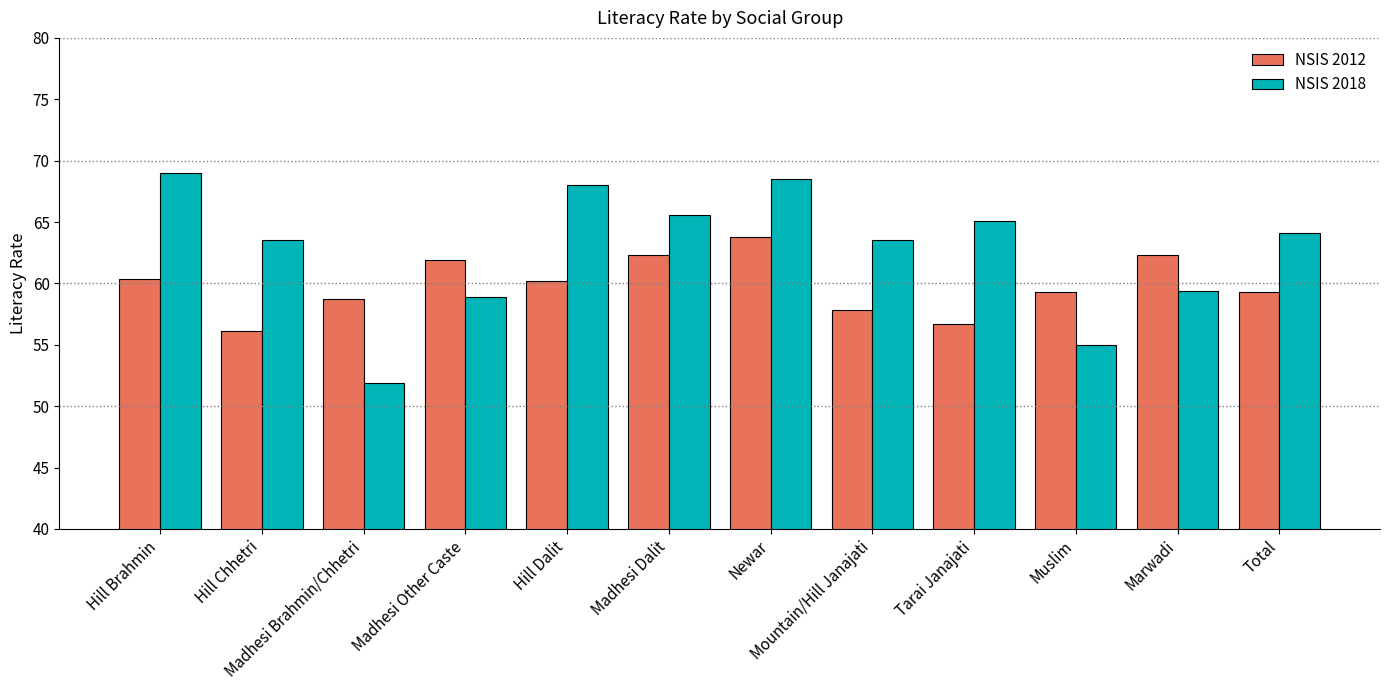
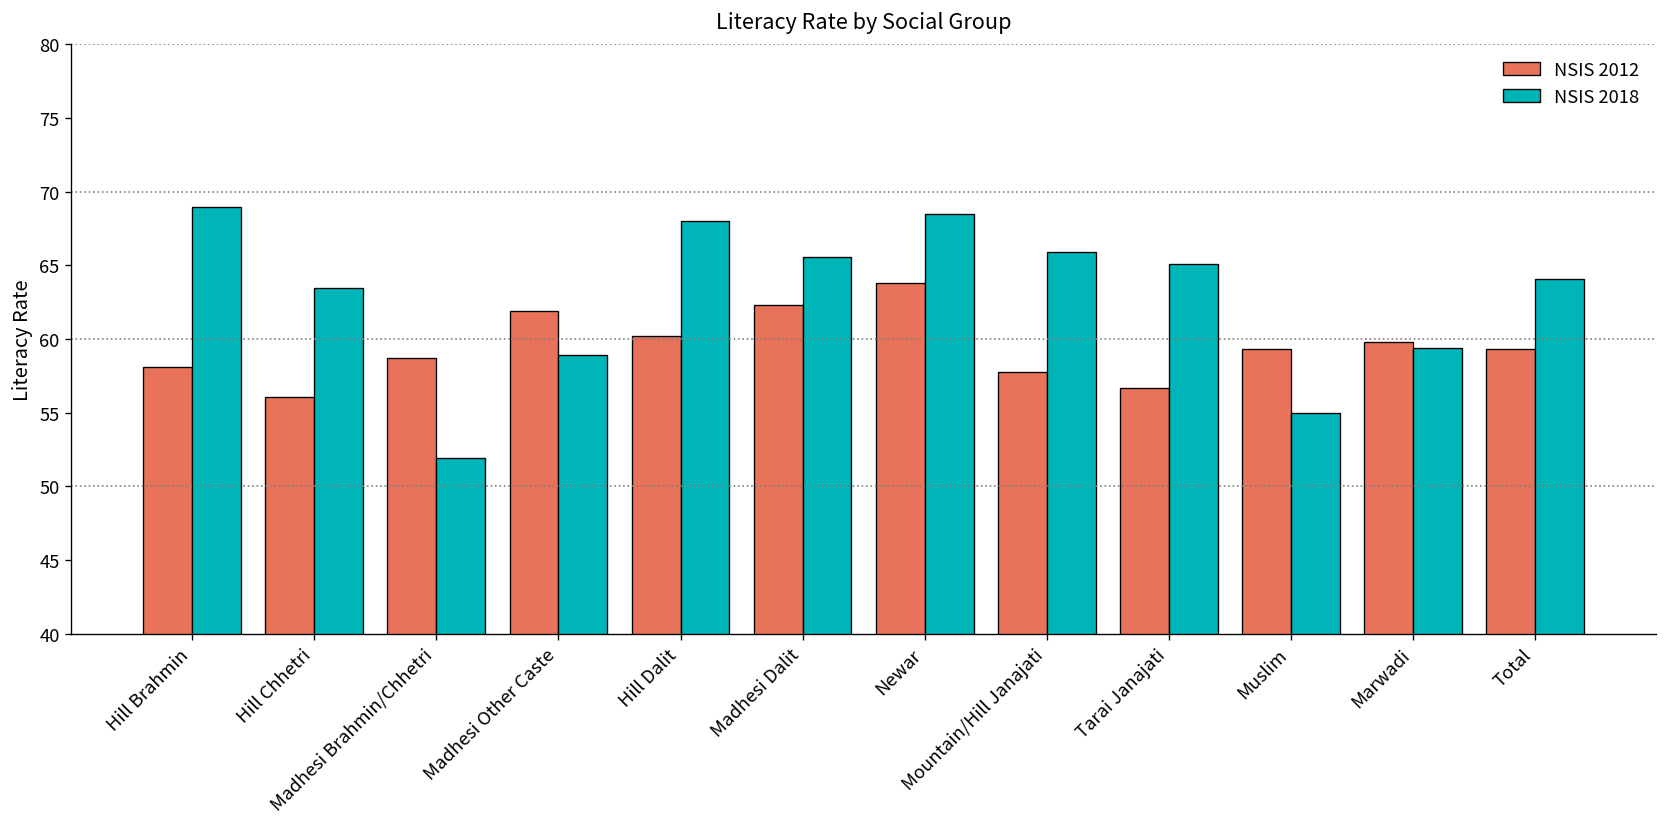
  {
    "NSIS 2012": {
-     "Hill Brahmin": 60.4,
+     "Hill Brahmin": 58.1,
      "Hill Chhetri": 56.1,
      "Madhesi Brahmin/Chhetri": 58.7,
      "Madhesi Other Caste": 61.9,
      "Hill Dalit": 60.2,
      "Madhesi Dalit": 62.3,
      "Newar": 63.8,
      "Mountain/Hill Janajati": 57.8,
      "Tarai Janajati": 56.7,
      "Muslim": 59.3,
-     "Marwadi": 62.3,
+     "Marwadi": 59.8,
      "Total": 59.3
    },
    "NSIS 2018": {
      "Hill Brahmin": 69.0,
      "Hill Chhetri": 63.5,
      "Madhesi Brahmin/Chhetri": 51.9,
      "Madhesi Other Caste": 58.9,
      "Hill Dalit": 68.0,
      "Madhesi Dalit": 65.6,
      "Newar": 68.5,
-     "Mountain/Hill Janajati": 63.5,
+     "Mountain/Hill Janajati": 65.9,
      "Tarai Janajati": 65.1,
      "Muslim": 55.0,
      "Marwadi": 59.4,
      "Total": 64.1
    }
  }
